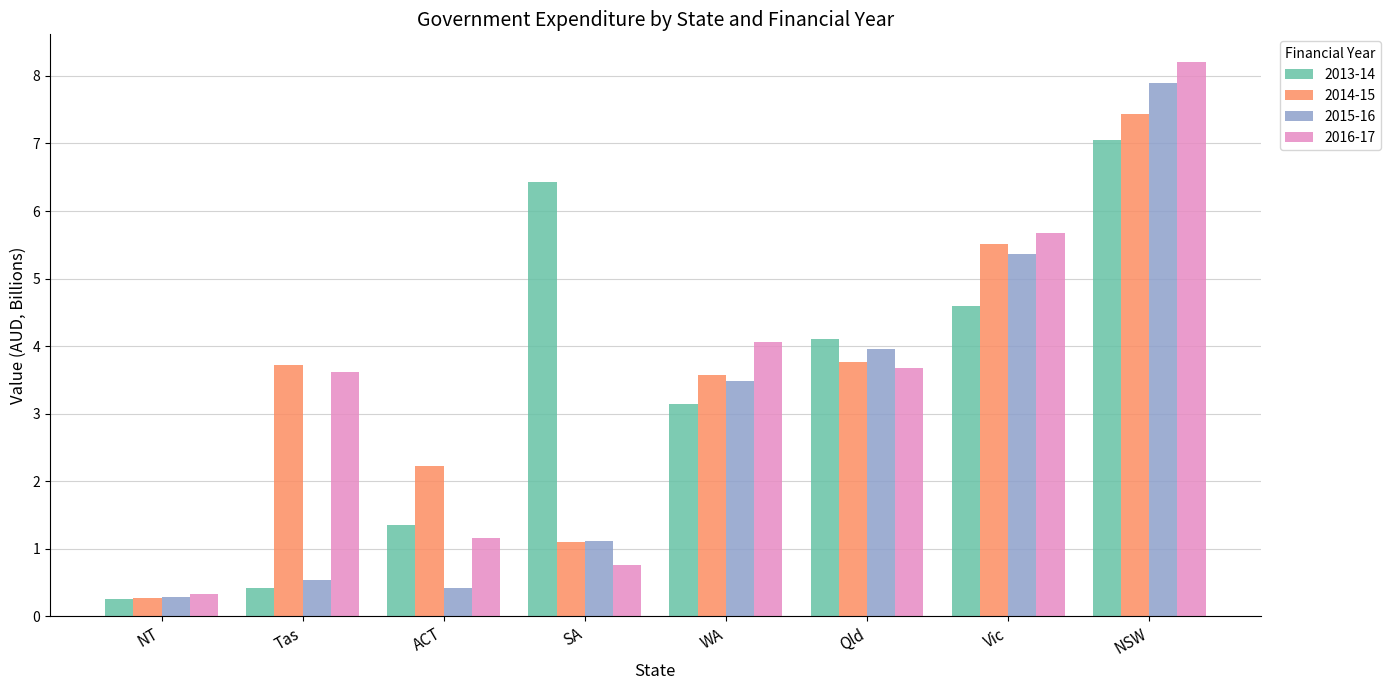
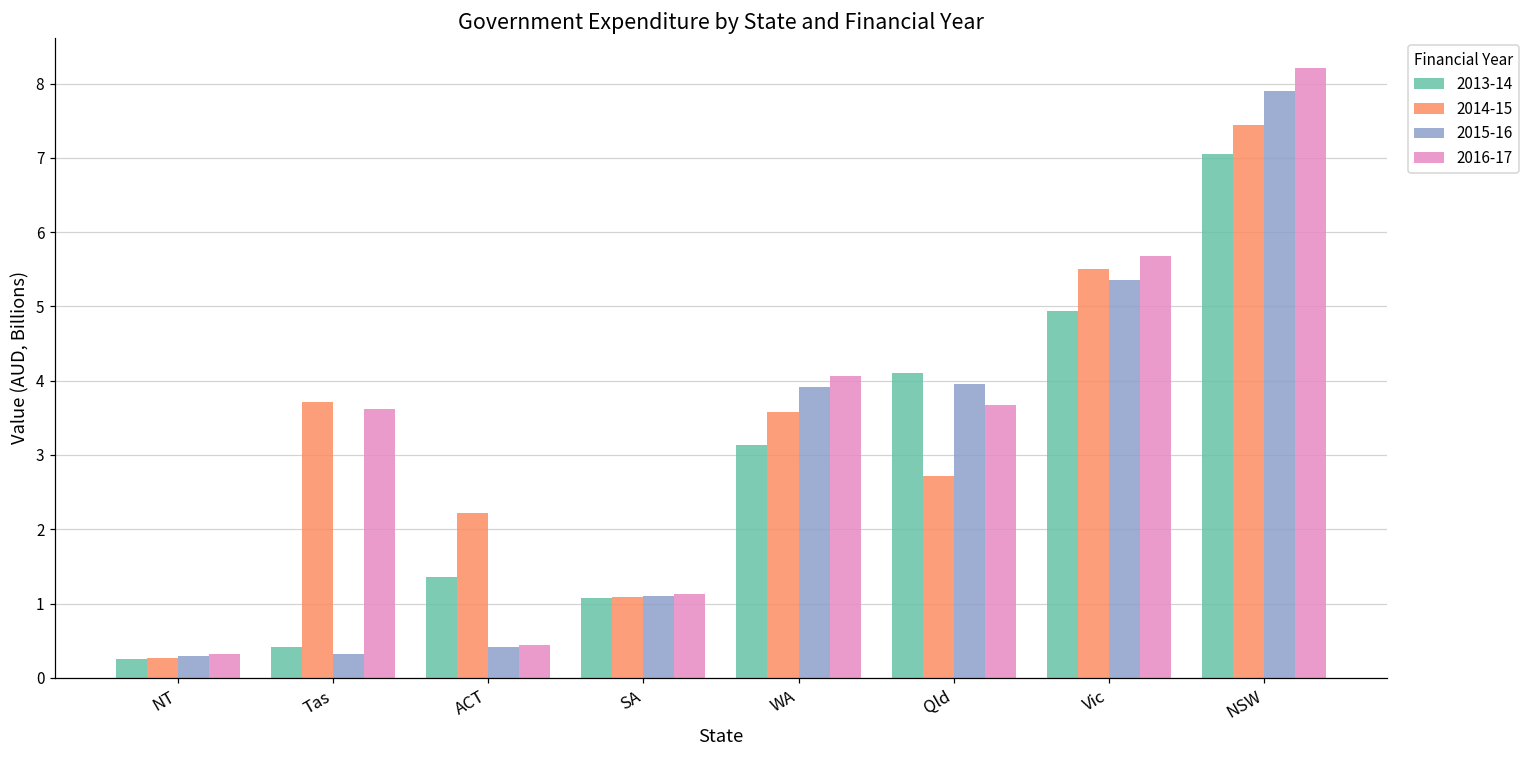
  {
    "2013-14": {
      "NT": 0.2,
      "Tas": 0.4,
      "ACT": 1.4,
-     "SA": 6.4,
+     "SA": 1.1,
      "WA": 3.1,
      "Qld": 4.1,
-     "Vic": 4.6,
+     "Vic": 4.9,
      "NSW": 7.0
    },
    "2014-15": {
      "NT": 0.3,
      "Tas": 3.7,
      "ACT": 2.2,
      "SA": 1.1,
      "WA": 3.6,
-     "Qld": 3.8,
+     "Qld": 2.7,
      "Vic": 5.5,
      "NSW": 7.4
    },
    "2015-16": {
      "NT": 0.3,
-     "Tas": 0.5,
+     "Tas": 0.3,
      "ACT": 0.4,
      "SA": 1.1,
-     "WA": 3.5,
+     "WA": 3.9,
      "Qld": 4.0,
      "Vic": 5.4,
      "NSW": 7.9
    },
    "2016-17": {
      "NT": 0.3,
      "Tas": 3.6,
-     "ACT": 1.2,
-     "SA": 0.8,
+     "ACT": 0.4,
+     "SA": 1.1,
      "WA": 4.1,
      "Qld": 3.7,
      "Vic": 5.7,
      "NSW": 8.2
    }
  }
